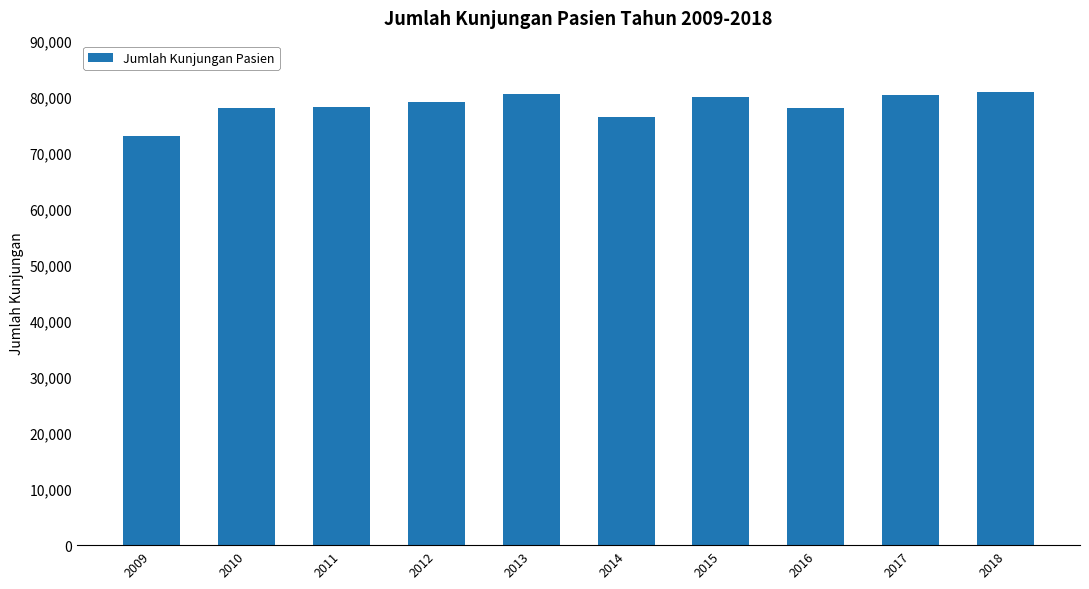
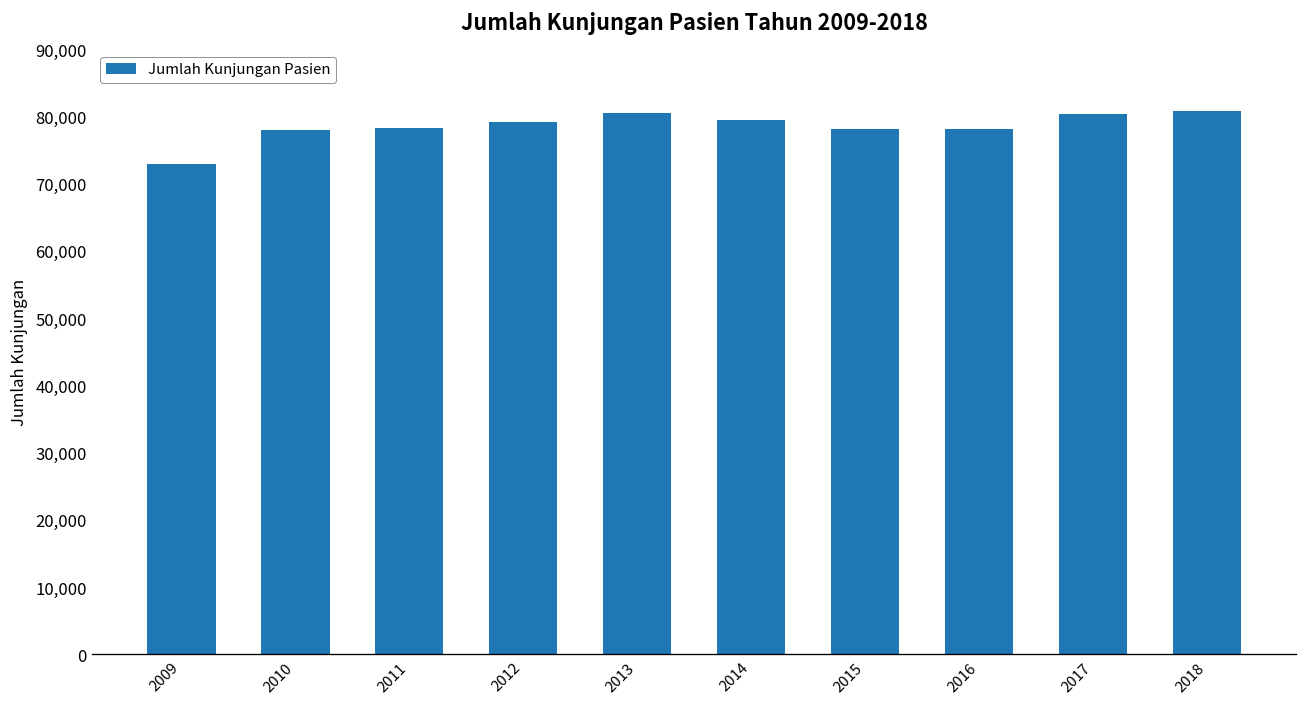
  {
    "2009": "73,000",
    "2010": "78,000",
    "2011": "78,000",
    "2012": "79,000",
    "2013": "81,000",
-   "2014": "76,000",
-   "2015": "80,000",
+   "2014": "80,000",
+   "2015": "78,000",
    "2016": "78,000",
    "2017": "80,000",
    "2018": "81,000"
  }
